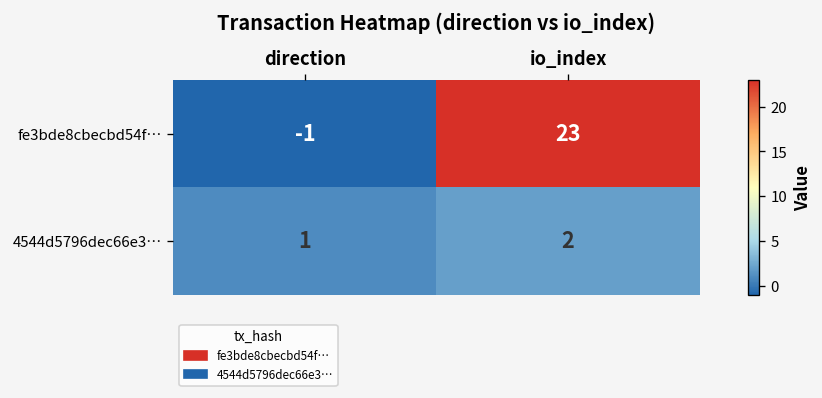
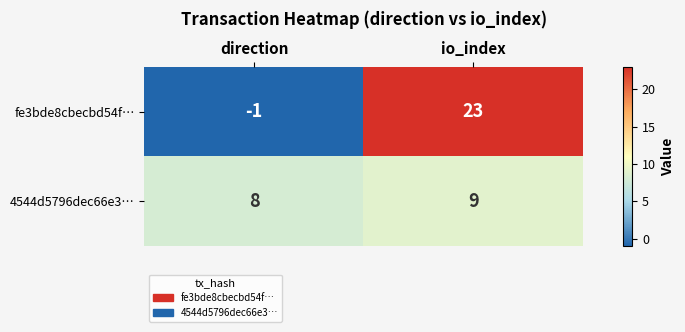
  {
    "fe3bde8cbecbd54f…": {
      "direction": -1,
      "io_index": 23
    },
    "4544d5796dec66e3…": {
-     "direction": 1,
-     "io_index": 2
+     "direction": 8,
+     "io_index": 9
    }
  }
